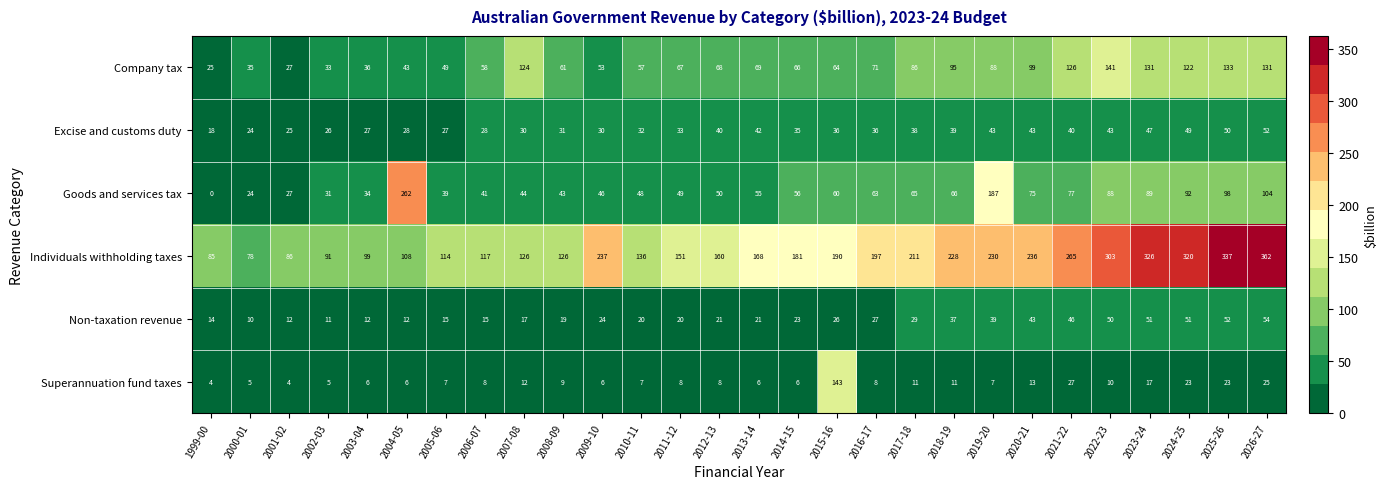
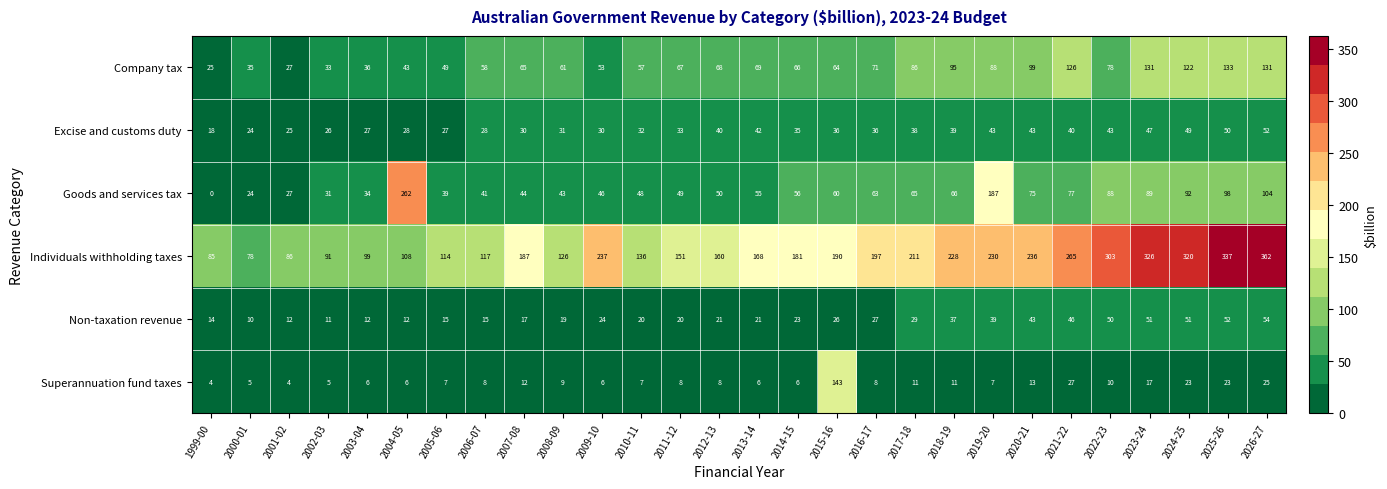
  {
    "Company tax": {
      "1999-00": 25,
      "2000-01": 35,
      "2001-02": 27,
      "2002-03": 33,
      "2003-04": 36,
      "2004-05": 43,
      "2005-06": 49,
      "2006-07": 58,
-     "2007-08": 124,
+     "2007-08": 65,
      "2008-09": 61,
      "2009-10": 53,
      "2010-11": 57,
      "2011-12": 67,
      "2012-13": 68,
      "2013-14": 69,
      "2014-15": 66,
      "2015-16": 64,
      "2016-17": 71,
      "2017-18": 86,
      "2018-19": 95,
      "2019-20": 88,
      "2020-21": 99,
      "2021-22": 126,
-     "2022-23": 141,
+     "2022-23": 78,
      "2023-24": 131,
      "2024-25": 122,
      "2025-26": 133,
      "2026-27": 131
    },
    "Excise and customs duty": {
      "1999-00": 18,
      "2000-01": 24,
      "2001-02": 25,
      "2002-03": 26,
      "2003-04": 27,
      "2004-05": 28,
      "2005-06": 27,
      "2006-07": 28,
      "2007-08": 30,
      "2008-09": 31,
      "2009-10": 30,
      "2010-11": 32,
      "2011-12": 33,
      "2012-13": 40,
      "2013-14": 42,
      "2014-15": 35,
      "2015-16": 36,
      "2016-17": 36,
      "2017-18": 38,
      "2018-19": 39,
      "2019-20": 43,
      "2020-21": 43,
      "2021-22": 40,
      "2022-23": 43,
      "2023-24": 47,
      "2024-25": 49,
      "2025-26": 50,
      "2026-27": 52
    },
    "Goods and services tax": {
      "1999-00": 0,
      "2000-01": 24,
      "2001-02": 27,
      "2002-03": 31,
      "2003-04": 34,
      "2004-05": 262,
      "2005-06": 39,
      "2006-07": 41,
      "2007-08": 44,
      "2008-09": 43,
      "2009-10": 46,
      "2010-11": 48,
      "2011-12": 49,
      "2012-13": 50,
      "2013-14": 55,
      "2014-15": 56,
      "2015-16": 60,
      "2016-17": 63,
      "2017-18": 65,
      "2018-19": 66,
      "2019-20": 187,
      "2020-21": 75,
      "2021-22": 77,
      "2022-23": 88,
      "2023-24": 89,
      "2024-25": 92,
      "2025-26": 98,
      "2026-27": 104
    },
    "Individuals withholding taxes": {
      "1999-00": 85,
      "2000-01": 78,
      "2001-02": 86,
      "2002-03": 91,
      "2003-04": 99,
      "2004-05": 108,
      "2005-06": 114,
      "2006-07": 117,
-     "2007-08": 126,
+     "2007-08": 187,
      "2008-09": 126,
      "2009-10": 237,
      "2010-11": 136,
      "2011-12": 151,
      "2012-13": 160,
      "2013-14": 168,
      "2014-15": 181,
      "2015-16": 190,
      "2016-17": 197,
      "2017-18": 211,
      "2018-19": 228,
      "2019-20": 230,
      "2020-21": 236,
      "2021-22": 265,
      "2022-23": 303,
      "2023-24": 326,
      "2024-25": 320,
      "2025-26": 337,
      "2026-27": 362
    },
    "Non-taxation revenue": {
      "1999-00": 14,
      "2000-01": 10,
      "2001-02": 12,
      "2002-03": 11,
      "2003-04": 12,
      "2004-05": 12,
      "2005-06": 15,
      "2006-07": 15,
      "2007-08": 17,
      "2008-09": 19,
      "2009-10": 24,
      "2010-11": 20,
      "2011-12": 20,
      "2012-13": 21,
      "2013-14": 21,
      "2014-15": 23,
      "2015-16": 26,
      "2016-17": 27,
      "2017-18": 29,
      "2018-19": 37,
      "2019-20": 39,
      "2020-21": 43,
      "2021-22": 46,
      "2022-23": 50,
      "2023-24": 51,
      "2024-25": 51,
      "2025-26": 52,
      "2026-27": 54
    },
    "Superannuation fund taxes": {
      "1999-00": 4,
      "2000-01": 5,
      "2001-02": 4,
      "2002-03": 5,
      "2003-04": 6,
      "2004-05": 6,
      "2005-06": 7,
      "2006-07": 8,
      "2007-08": 12,
      "2008-09": 9,
      "2009-10": 6,
      "2010-11": 7,
      "2011-12": 8,
      "2012-13": 8,
      "2013-14": 6,
      "2014-15": 6,
      "2015-16": 143,
      "2016-17": 8,
      "2017-18": 11,
      "2018-19": 11,
      "2019-20": 7,
      "2020-21": 13,
      "2021-22": 27,
      "2022-23": 10,
      "2023-24": 17,
      "2024-25": 23,
      "2025-26": 23,
      "2026-27": 25
    }
  }
